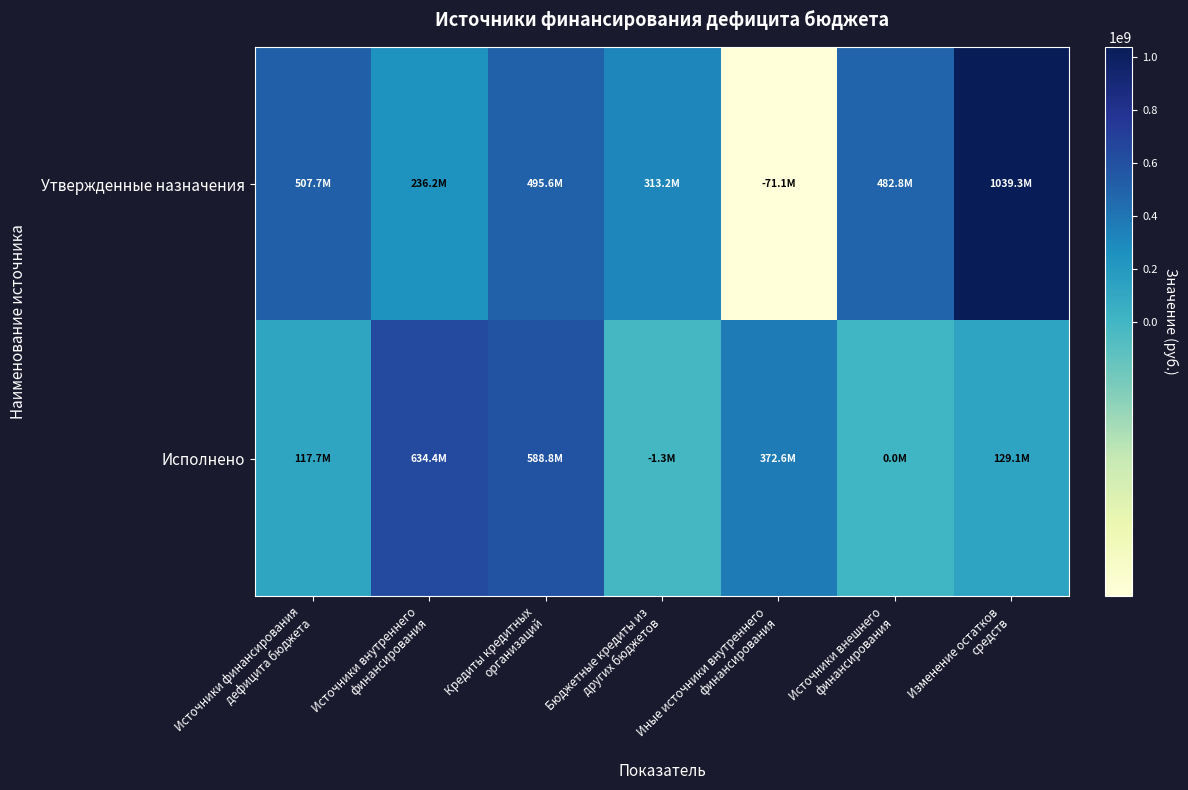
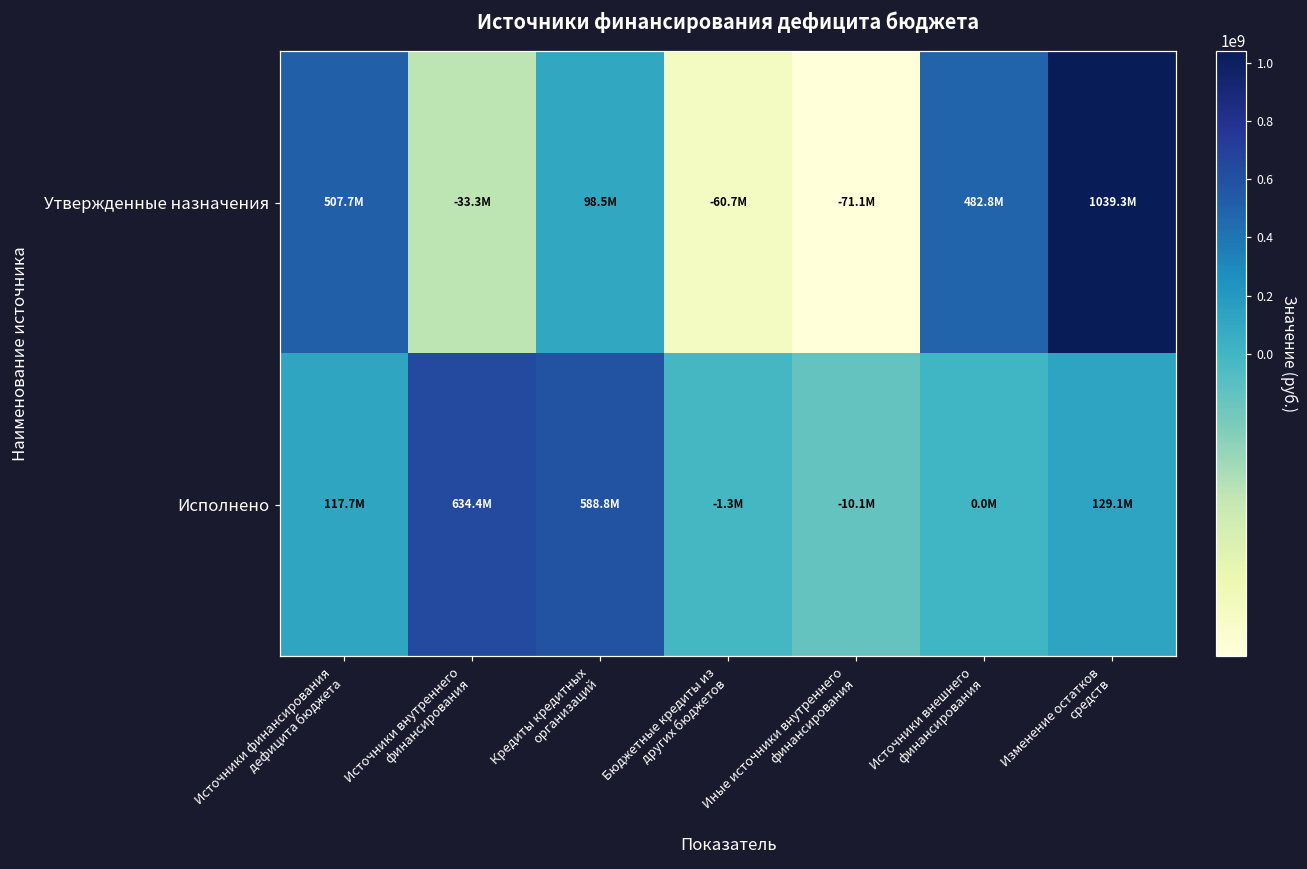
  {
    "Утвержденные назначения": {
      "Источники финансирования дефицита бюджета": "507.7M",
-     "Источники внутреннего финансирования": "236.2M",
-     "Кредиты кредитных организаций": "495.6M",
-     "Бюджетные кредиты из других бюджетов": "313.2M",
+     "Источники внутреннего финансирования": "-33.3M",
+     "Кредиты кредитных организаций": "98.5M",
+     "Бюджетные кредиты из других бюджетов": "-60.7M",
      "Иные источники внутреннего финансирования": "-71.1M",
      "Источники внешнего финансирования": "482.8M",
      "Изменение остатков средств": "1039.3M"
    },
    "Исполнено": {
      "Источники финансирования дефицита бюджета": "117.7M",
      "Источники внутреннего финансирования": "634.4M",
      "Кредиты кредитных организаций": "588.8M",
      "Бюджетные кредиты из других бюджетов": "-1.3M",
-     "Иные источники внутреннего финансирования": "372.6M",
+     "Иные источники внутреннего финансирования": "-10.1M",
      "Источники внешнего финансирования": "0.0M",
      "Изменение остатков средств": "129.1M"
    }
  }
